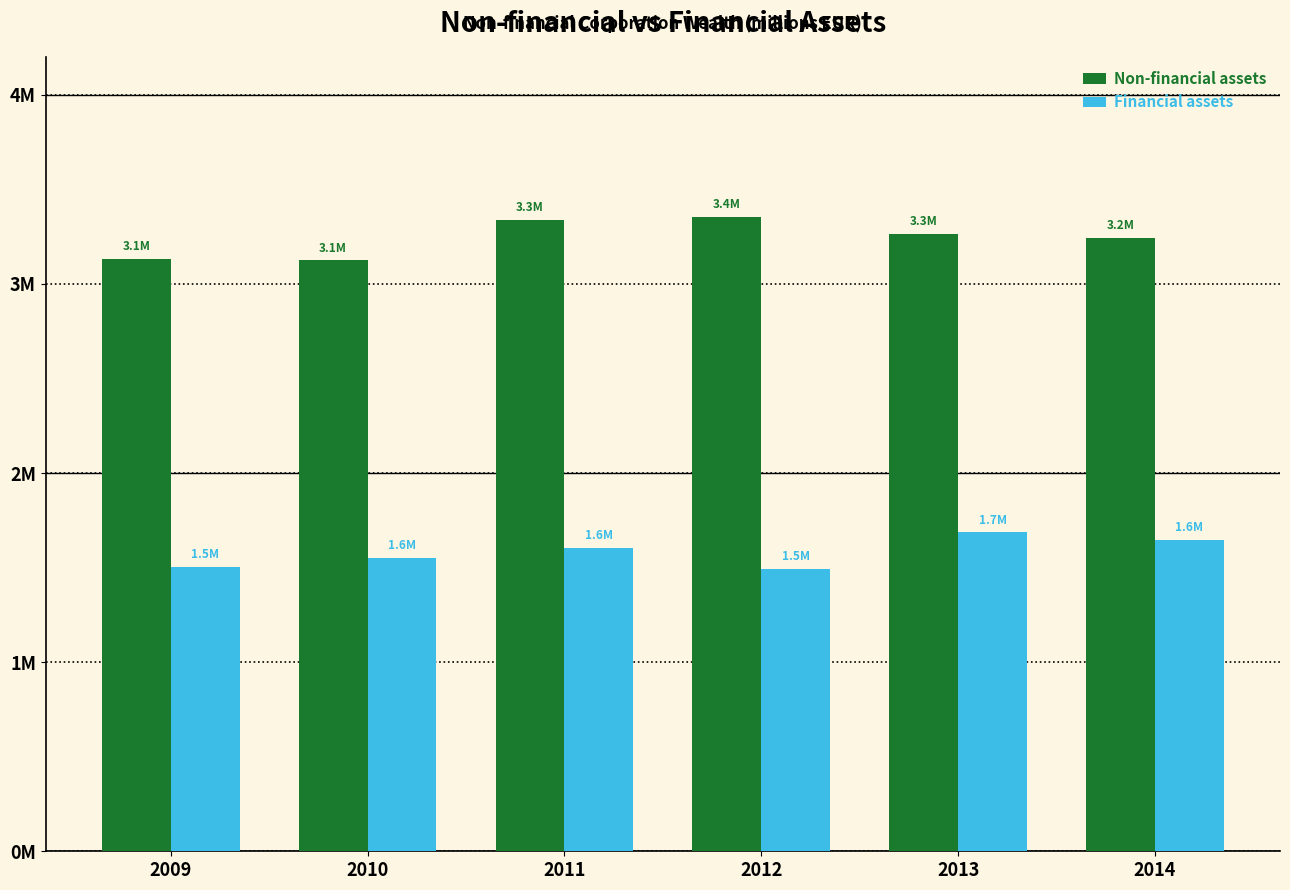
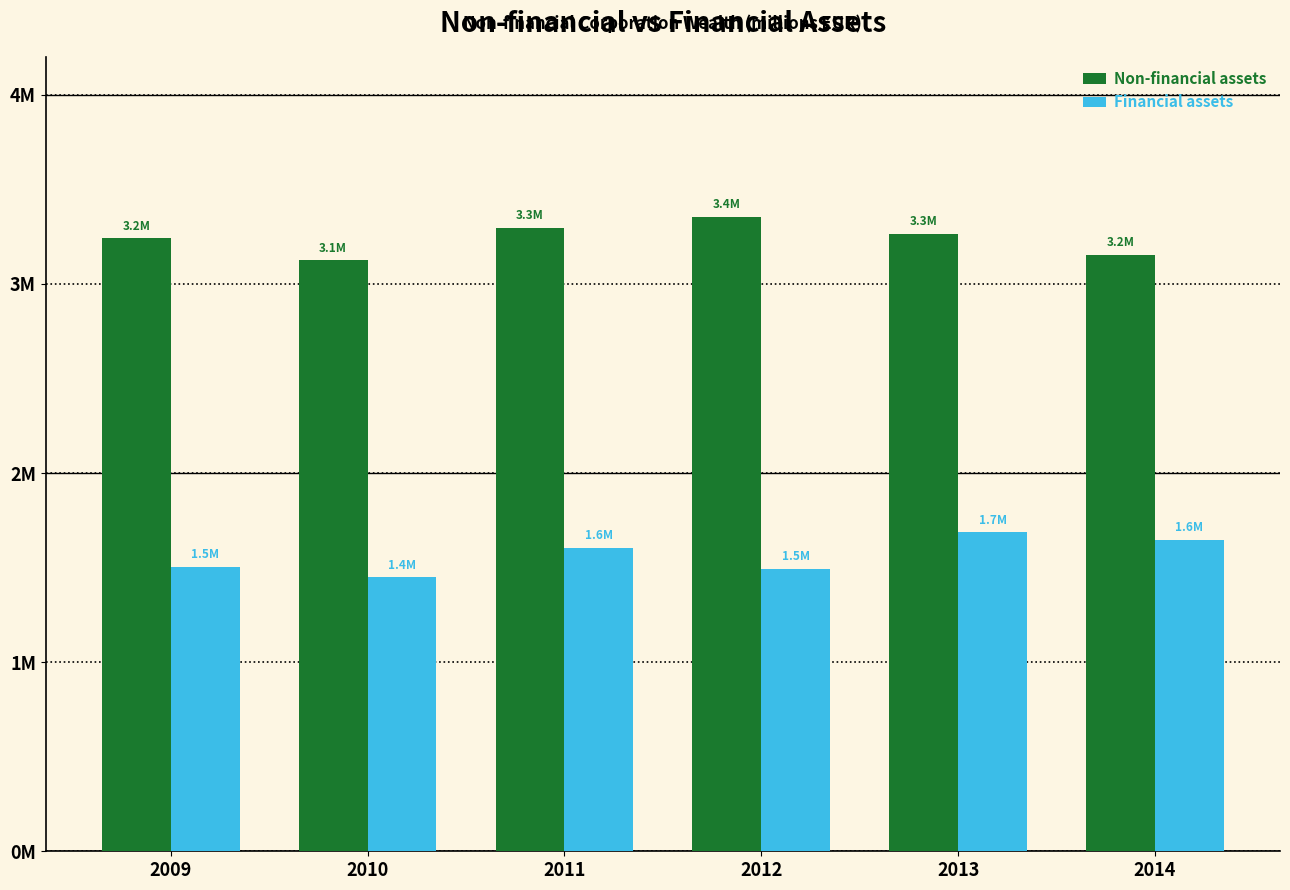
  {
    "Non-financial assets": {
-     "2009": "3.1M",
+     "2009": "3.2M",
      "2010": "3.1M",
-     "2011": "3340000",
+     "2011": "3300000",
      "2012": "3.4M",
      "2013": "3.3M",
-     "2014": "3240000"
+     "2014": "3150000"
    },
    "Financial assets": {
      "2009": "1.5M",
-     "2010": "1.6M",
+     "2010": "1.4M",
      "2011": "1.6M",
      "2012": "1.5M",
      "2013": "1.7M",
      "2014": "1.6M"
    }
  }
